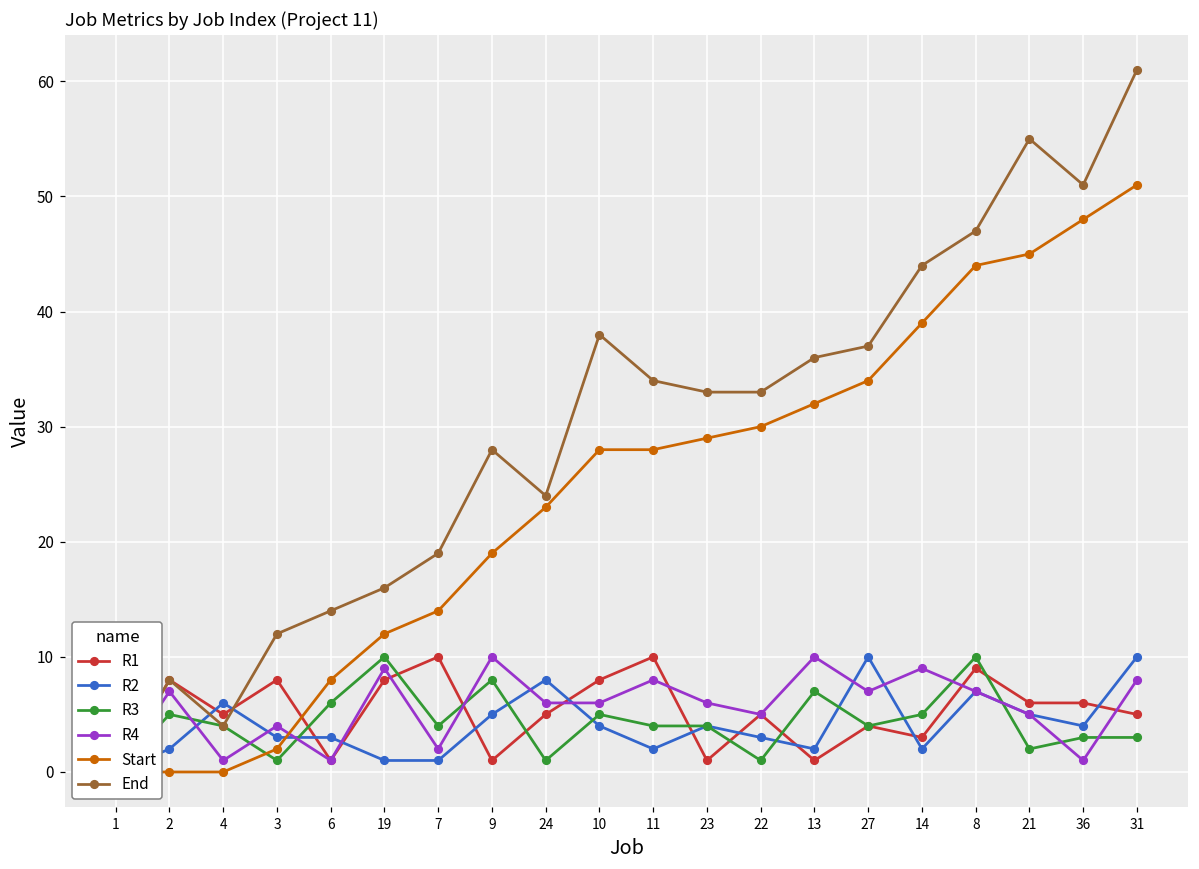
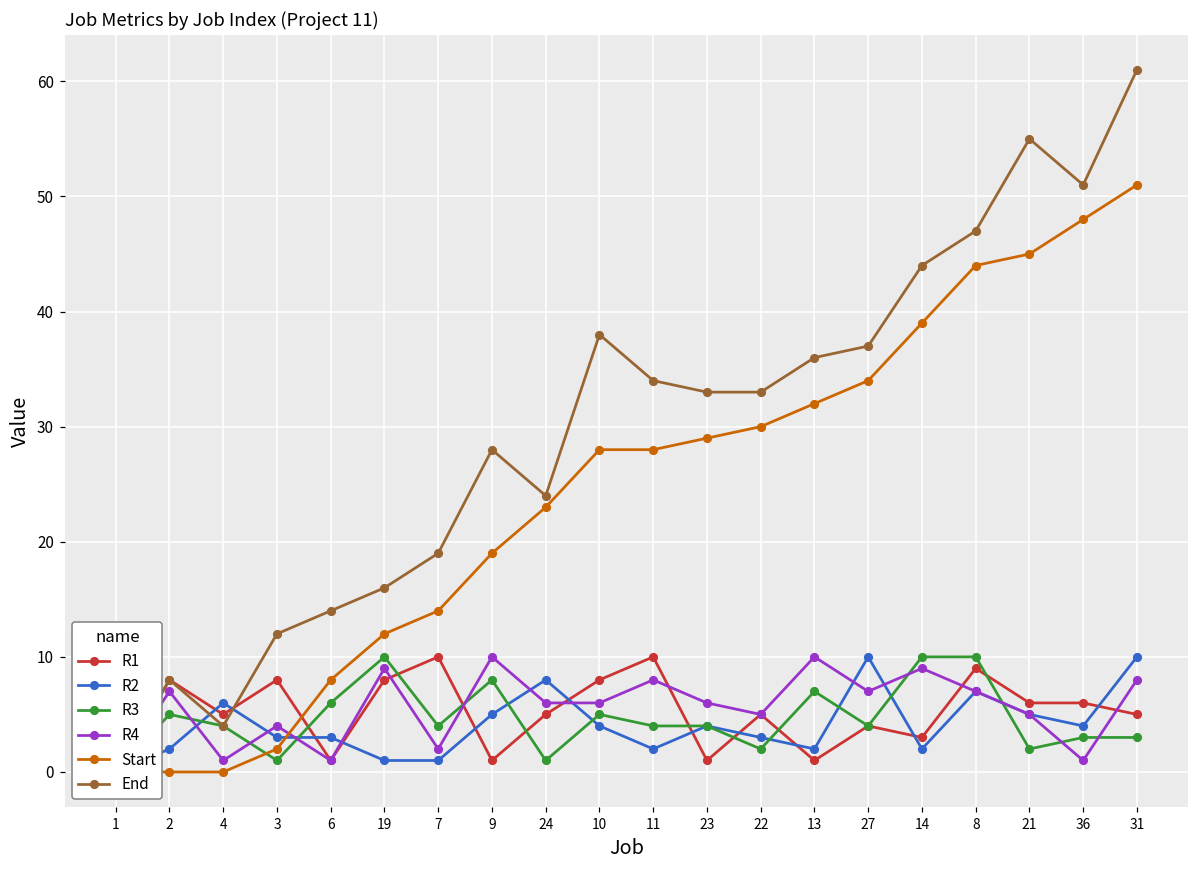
  {
    "R1": {
      "4": 5,
      "3": 8,
      "19": 8,
      "7": 10,
      "9": 1,
      "24": 5,
      "10": 8,
      "11": 10,
      "23": 1,
      "13": 1,
      "14": 3,
      "8": 9,
      "21": 6,
      "36": 6,
      "31": 5
    },
    "R2": {
      "2": 2,
      "4": 6,
      "3": 3,
      "6": 3,
      "19": 1,
      "7": 1,
      "9": 5,
      "24": 8,
      "10": 4,
      "11": 2,
      "22": 3,
      "13": 2,
      "27": 10,
      "14": 2,
      "36": 4,
      "31": 10
    },
    "R3": {
      "2": 5,
      "3": 1,
      "6": 6,
      "19": 10,
      "7": 4,
      "9": 8,
      "24": 1,
      "10": 5,
      "11": 4,
-     "22": 1,
+     "22": 2,
      "13": 7,
-     "14": 5,
+     "14": 10,
      "8": 10,
      "21": 2,
      "36": 3,
      "31": 3
    },
    "R4": {
      "2": 7,
      "4": 1,
      "3": 4,
      "19": 9,
      "7": 2,
      "9": 10,
      "24": 6,
      "10": 6,
      "11": 8,
      "23": 6,
      "13": 10,
      "27": 7,
      "14": 9,
      "36": 1,
      "31": 8
    },
    "Start": {
      "2": 0,
      "4": 0,
      "3": 2,
      "6": 8,
      "19": 12,
      "7": 14,
      "9": 19,
      "24": 23,
      "10": 28,
      "11": 28,
      "23": 29,
      "22": 30,
      "13": 32,
      "27": 34,
      "14": 39,
      "8": 44,
      "21": 45,
      "36": 48,
      "31": 51
    },
    "End": {
      "3": 12,
      "6": 14,
      "19": 16,
      "7": 19,
      "9": 28,
      "24": 24,
      "10": 38,
      "11": 34,
      "23": 33,
      "22": 33,
      "13": 36,
      "27": 37,
      "14": 44,
      "8": 47,
      "21": 55,
      "36": 51,
      "31": 61
    }
  }
